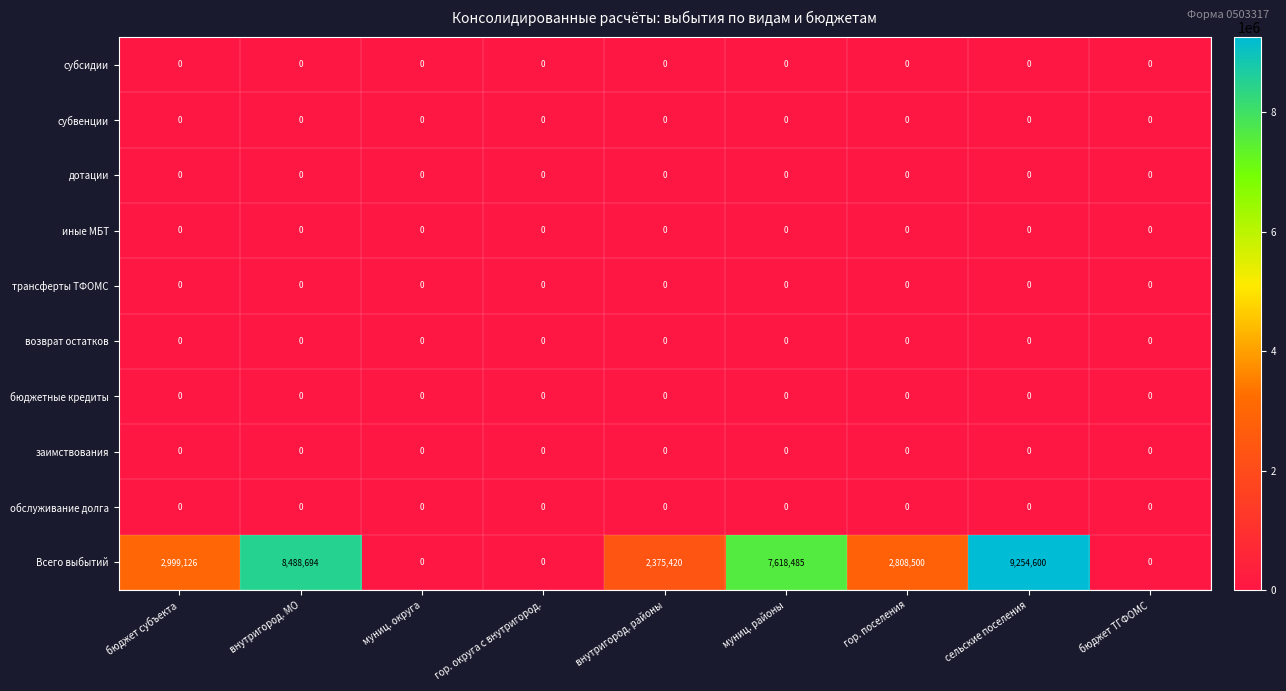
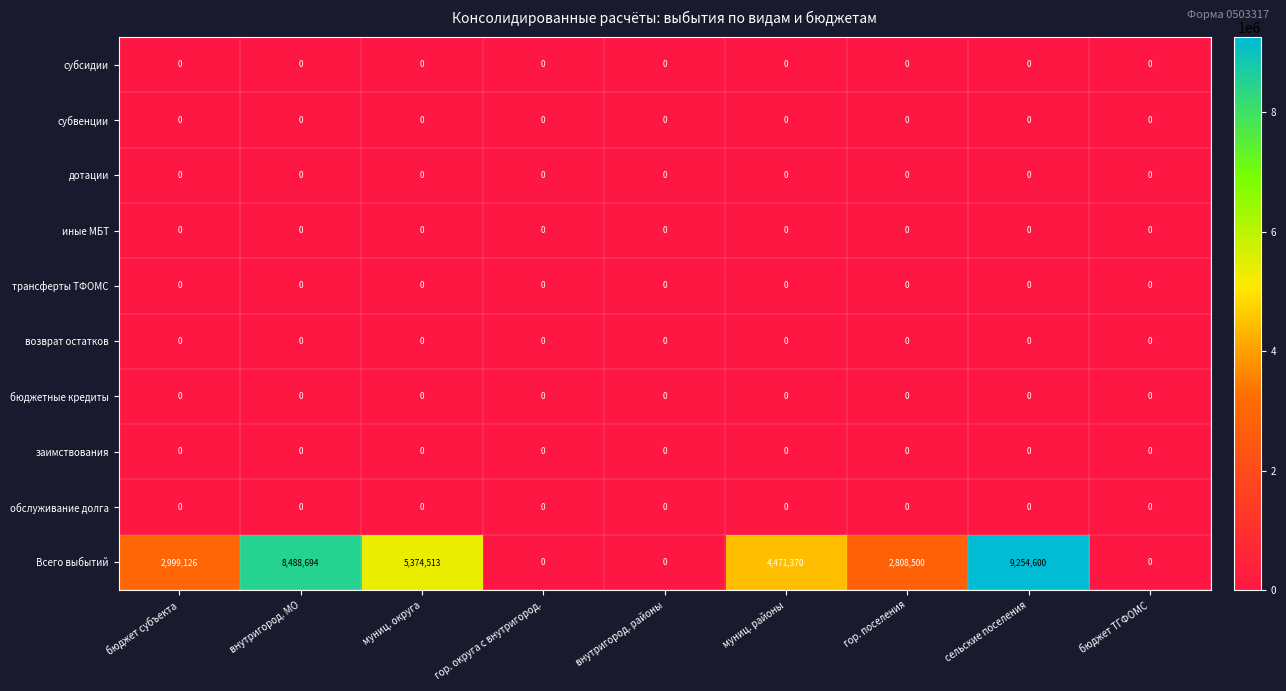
  {
    "субсидии": {
      "бюджет субъекта": "0",
      "внутригород. МО": "0",
      "муниц. округа": "0",
      "гор. округа с внутригород.": "0",
      "внутригород. районы": "0",
      "муниц. районы": "0",
      "гор. поселения": "0",
      "сельские поселения": "0",
      "бюджет ТГФОМС": "0"
    },
    "субвенции": {
      "бюджет субъекта": "0",
      "внутригород. МО": "0",
      "муниц. округа": "0",
      "гор. округа с внутригород.": "0",
      "внутригород. районы": "0",
      "муниц. районы": "0",
      "гор. поселения": "0",
      "сельские поселения": "0",
      "бюджет ТГФОМС": "0"
    },
    "дотации": {
      "бюджет субъекта": "0",
      "внутригород. МО": "0",
      "муниц. округа": "0",
      "гор. округа с внутригород.": "0",
      "внутригород. районы": "0",
      "муниц. районы": "0",
      "гор. поселения": "0",
      "сельские поселения": "0",
      "бюджет ТГФОМС": "0"
    },
    "иные МБТ": {
      "бюджет субъекта": "0",
      "внутригород. МО": "0",
      "муниц. округа": "0",
      "гор. округа с внутригород.": "0",
      "внутригород. районы": "0",
      "муниц. районы": "0",
      "гор. поселения": "0",
      "сельские поселения": "0",
      "бюджет ТГФОМС": "0"
    },
    "трансферты ТФОМС": {
      "бюджет субъекта": "0",
      "внутригород. МО": "0",
      "муниц. округа": "0",
      "гор. округа с внутригород.": "0",
      "внутригород. районы": "0",
      "муниц. районы": "0",
      "гор. поселения": "0",
      "сельские поселения": "0",
      "бюджет ТГФОМС": "0"
    },
    "возврат остатков": {
      "бюджет субъекта": "0",
      "внутригород. МО": "0",
      "муниц. округа": "0",
      "гор. округа с внутригород.": "0",
      "внутригород. районы": "0",
      "муниц. районы": "0",
      "гор. поселения": "0",
      "сельские поселения": "0",
      "бюджет ТГФОМС": "0"
    },
    "бюджетные кредиты": {
      "бюджет субъекта": "0",
      "внутригород. МО": "0",
      "муниц. округа": "0",
      "гор. округа с внутригород.": "0",
      "внутригород. районы": "0",
      "муниц. районы": "0",
      "гор. поселения": "0",
      "сельские поселения": "0",
      "бюджет ТГФОМС": "0"
    },
    "заимствования": {
      "бюджет субъекта": "0",
      "внутригород. МО": "0",
      "муниц. округа": "0",
      "гор. округа с внутригород.": "0",
      "внутригород. районы": "0",
      "муниц. районы": "0",
      "гор. поселения": "0",
      "сельские поселения": "0",
      "бюджет ТГФОМС": "0"
    },
    "обслуживание долга": {
      "бюджет субъекта": "0",
      "внутригород. МО": "0",
      "муниц. округа": "0",
      "гор. округа с внутригород.": "0",
      "внутригород. районы": "0",
      "муниц. районы": "0",
      "гор. поселения": "0",
      "сельские поселения": "0",
      "бюджет ТГФОМС": "0"
    },
    "Всего выбытий": {
      "бюджет субъекта": "2,999,126",
      "внутригород. МО": "8,488,694",
-     "муниц. округа": "0",
+     "муниц. округа": "5,374,513",
      "гор. округа с внутригород.": "0",
-     "внутригород. районы": "2,375,420",
-     "муниц. районы": "7,618,485",
+     "внутригород. районы": "0",
+     "муниц. районы": "4,471,370",
      "гор. поселения": "2,808,500",
      "сельские поселения": "9,254,600",
      "бюджет ТГФОМС": "0"
    }
  }
